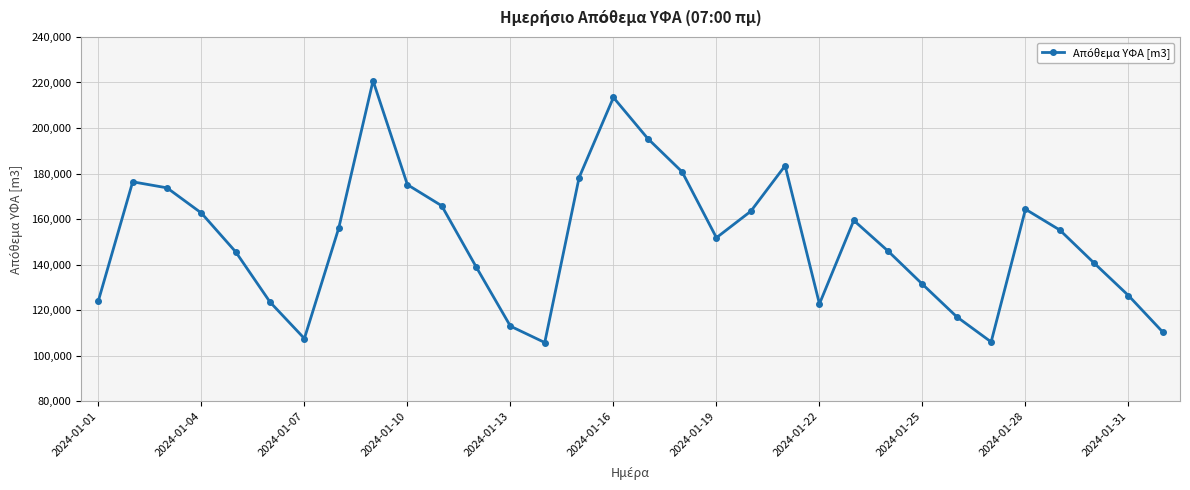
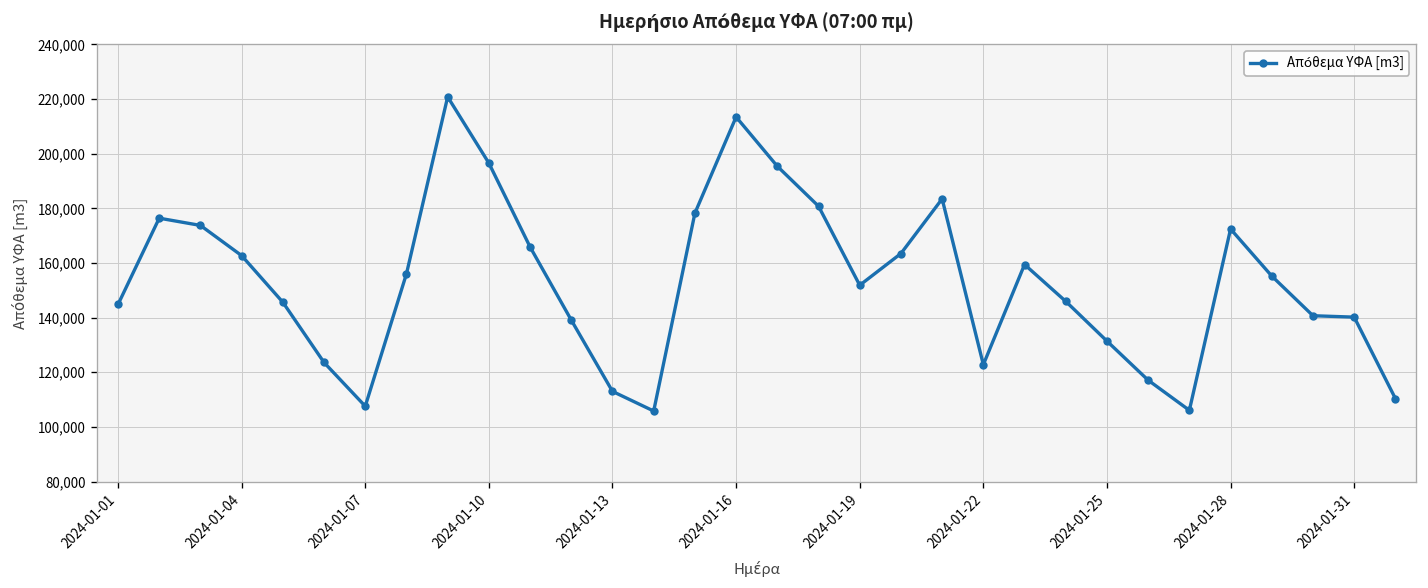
  {
-   "2024-01-01": "124,000",
+   "2024-01-01": "145,000",
    "2024-01-04": "163,000",
    "2024-01-07": "108,000",
-   "2024-01-10": "175,000",
+   "2024-01-10": "197,000",
    "2024-01-13": "113,000",
    "2024-01-16": "213,000",
    "2024-01-19": "152,000",
    "2024-01-22": "123,000",
    "2024-01-25": "131,000",
-   "2024-01-28": "164,000",
-   "2024-01-31": "126,000"
+   "2024-01-28": "172,000",
+   "2024-01-31": "140,000"
  }
